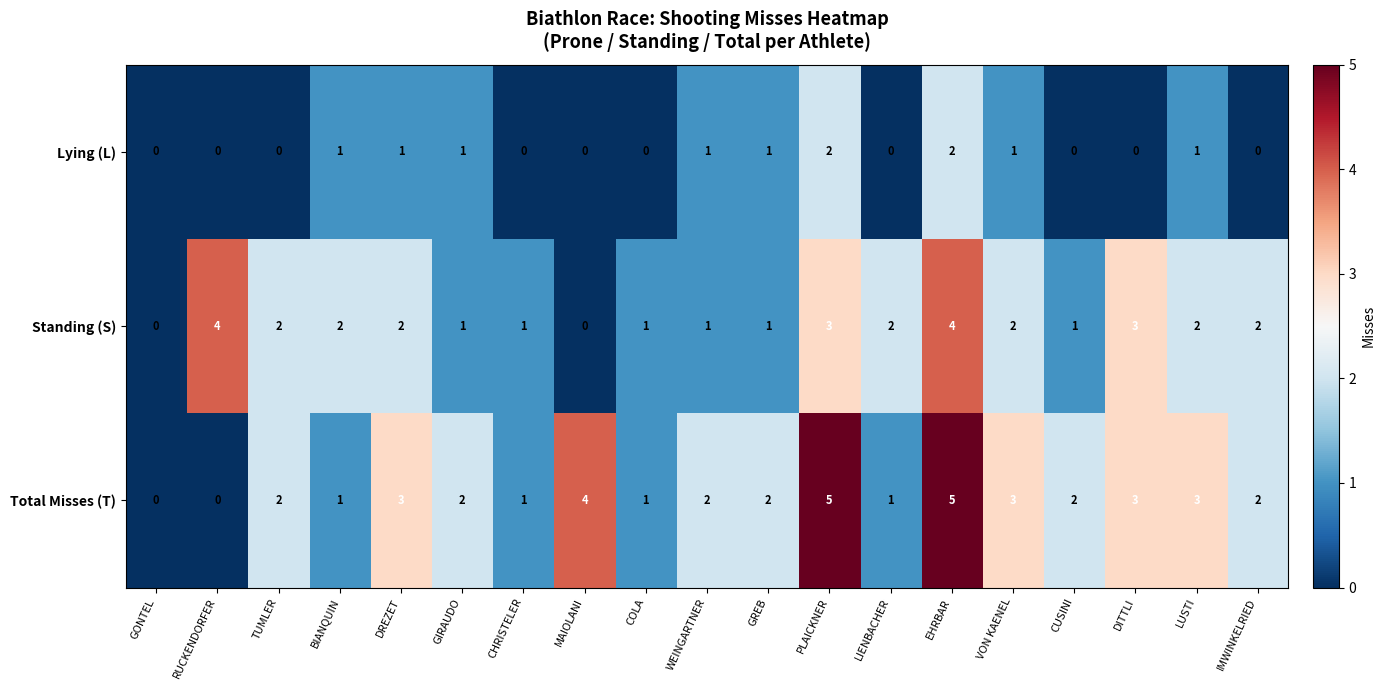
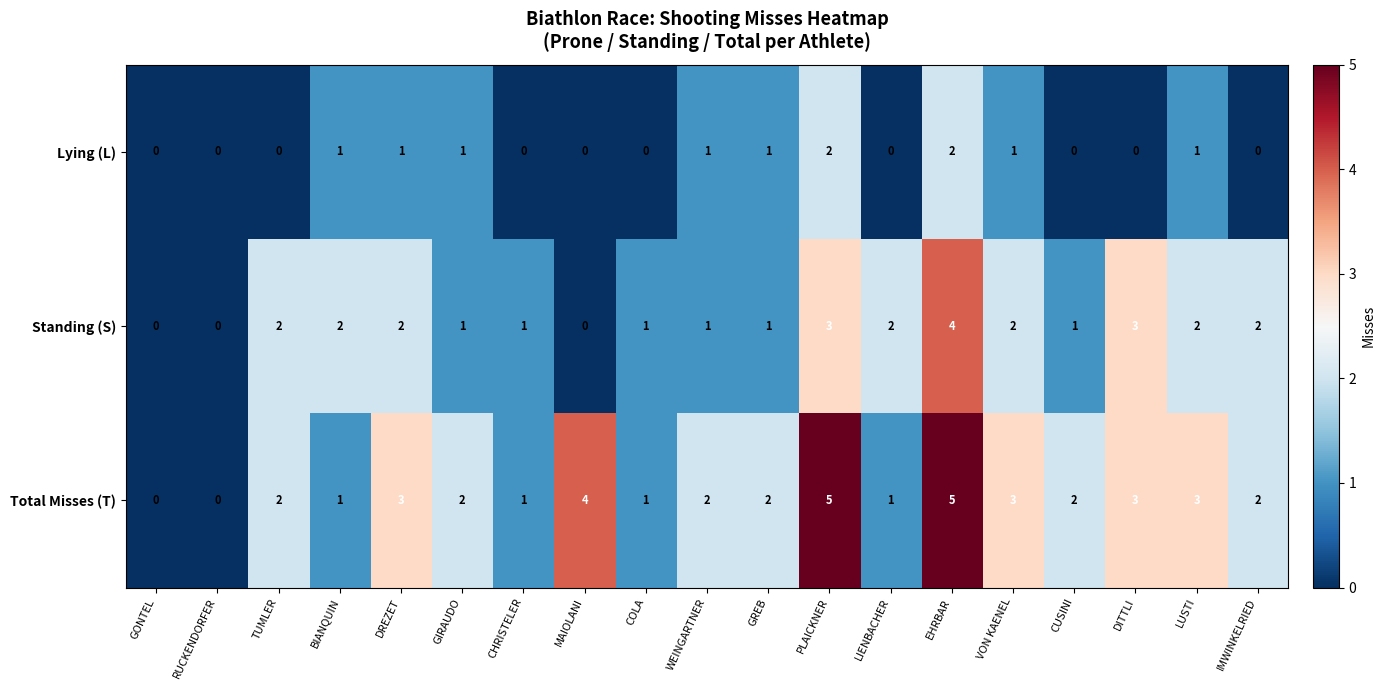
  {
    "Lying (L)": {
      "GONTEL": 0,
      "RUCKENDORFER": 0,
      "TUMLER": 0,
      "BIANQUIN": 1,
      "DREZET": 1,
      "GIRAUDO": 1,
      "CHRISTELER": 0,
      "MAIOLANI": 0,
      "COLA": 0,
      "WEINGARTNER": 1,
      "GREB": 1,
      "PLAICKNER": 2,
      "LIENBACHER": 0,
      "EHRBAR": 2,
      "VON KAENEL": 1,
      "CUSINI": 0,
      "DITTLI": 0,
      "LUSTI": 1,
      "IMWINKELRIED": 0
    },
    "Standing (S)": {
      "GONTEL": 0,
-     "RUCKENDORFER": 4,
+     "RUCKENDORFER": 0,
      "TUMLER": 2,
      "BIANQUIN": 2,
      "DREZET": 2,
      "GIRAUDO": 1,
      "CHRISTELER": 1,
      "MAIOLANI": 0,
      "COLA": 1,
      "WEINGARTNER": 1,
      "GREB": 1,
      "PLAICKNER": 3,
      "LIENBACHER": 2,
      "EHRBAR": 4,
      "VON KAENEL": 2,
      "CUSINI": 1,
      "DITTLI": 3,
      "LUSTI": 2,
      "IMWINKELRIED": 2
    },
    "Total Misses (T)": {
      "GONTEL": 0,
      "RUCKENDORFER": 0,
      "TUMLER": 2,
      "BIANQUIN": 1,
      "DREZET": 3,
      "GIRAUDO": 2,
      "CHRISTELER": 1,
      "MAIOLANI": 4,
      "COLA": 1,
      "WEINGARTNER": 2,
      "GREB": 2,
      "PLAICKNER": 5,
      "LIENBACHER": 1,
      "EHRBAR": 5,
      "VON KAENEL": 3,
      "CUSINI": 2,
      "DITTLI": 3,
      "LUSTI": 3,
      "IMWINKELRIED": 2
    }
  }
